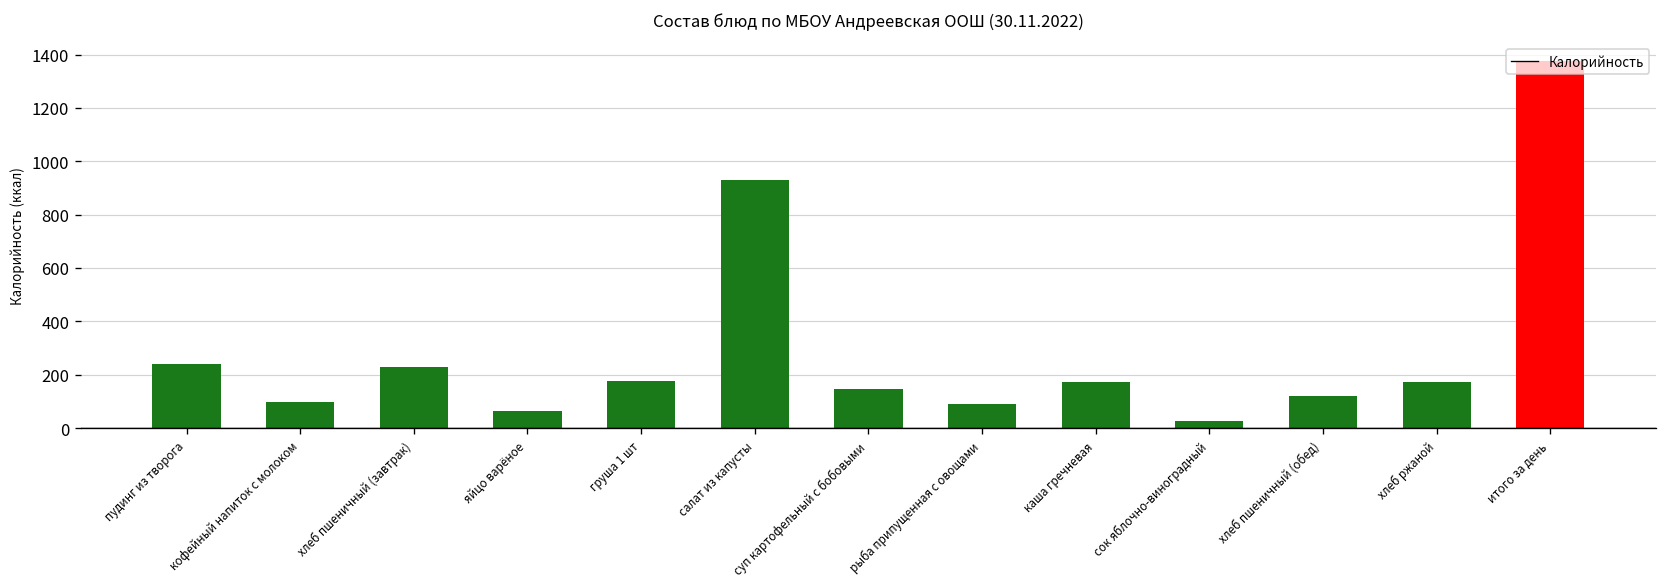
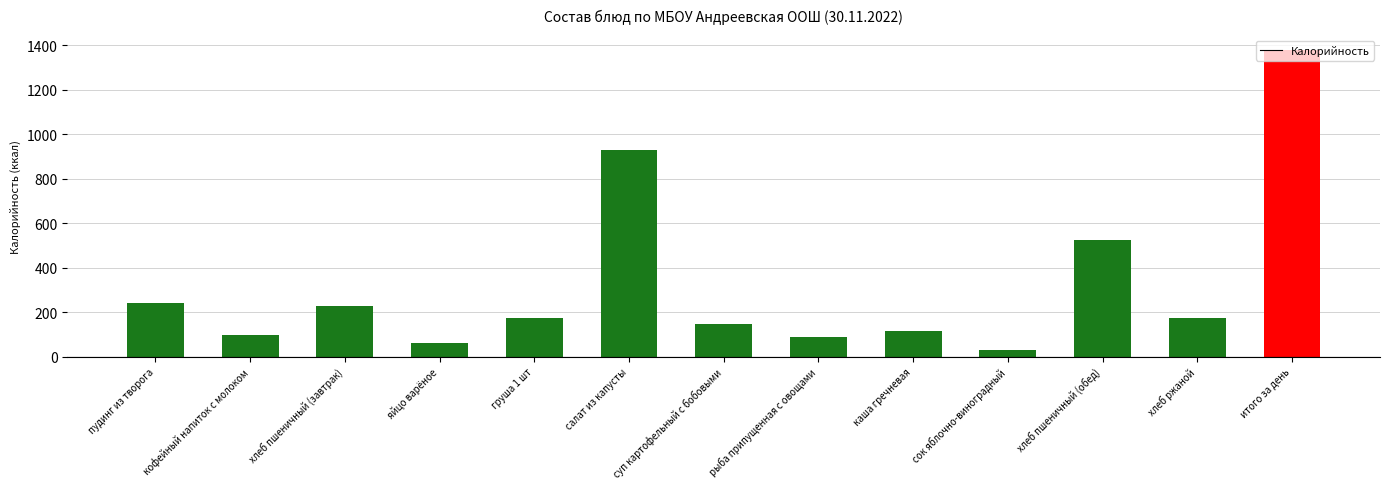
  {
    "пудинг из творога": 240,
    "кофейный напиток с молоком": 100,
    "хлеб пшеничный (завтрак)": 230,
    "яйцо варёное": 60,
    "груша 1 шт": 180,
    "салат из капусты": 930,
    "суп картофельный с бобовыми": 150,
    "рыба припущенная с овощами": 90,
-   "каша гречневая": 170,
+   "каша гречневая": 110,
    "сок яблочно-виноградный": 30,
-   "хлеб пшеничный (обед)": 120,
+   "хлеб пшеничный (обед)": 520,
    "хлеб ржаной": 170
  }
